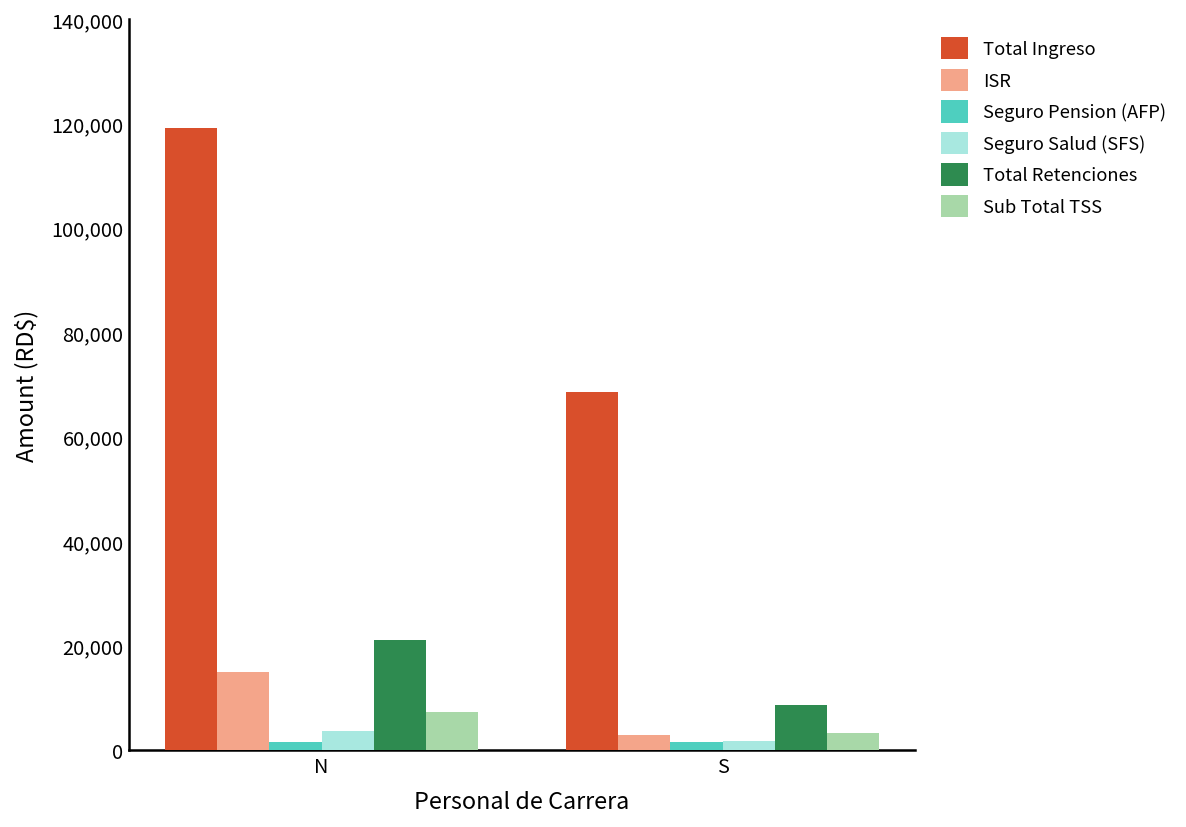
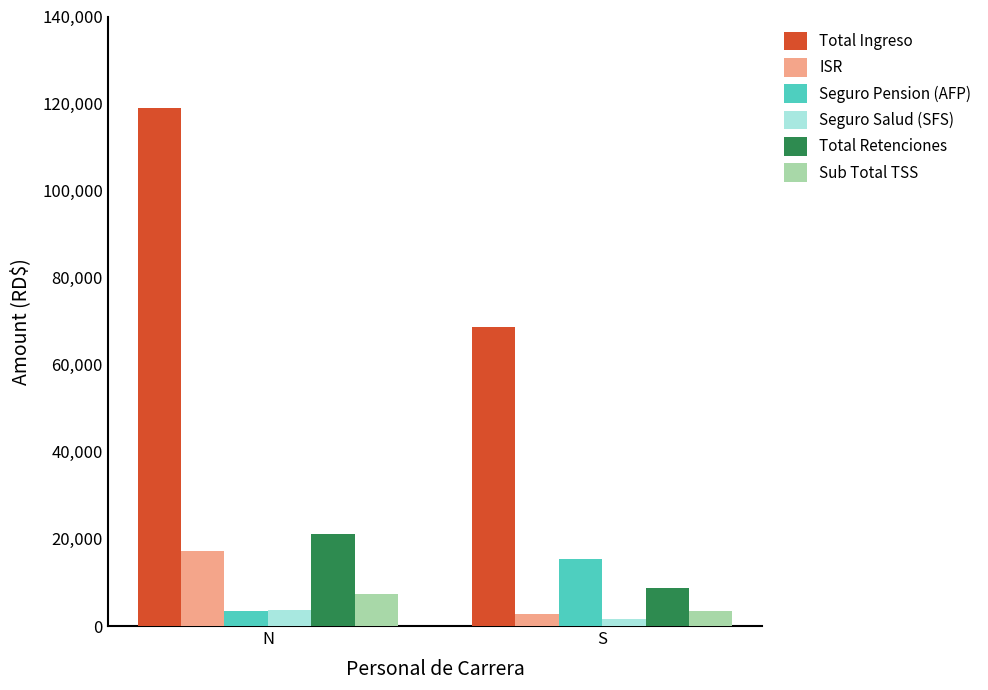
  {
    "Total Ingreso": {
      "N": "119,000",
      "S": "69,000"
    },
    "ISR": {
-     "N": "15,000",
+     "N": "17,000",
      "S": "3,000"
    },
    "Seguro Pension (AFP)": {
-     "N": "2,000",
-     "S": "2,000"
+     "N": "4,000",
+     "S": "15,000"
    },
    "Total Retenciones": {
      "N": "21,000",
      "S": "9,000"
    }
  }
